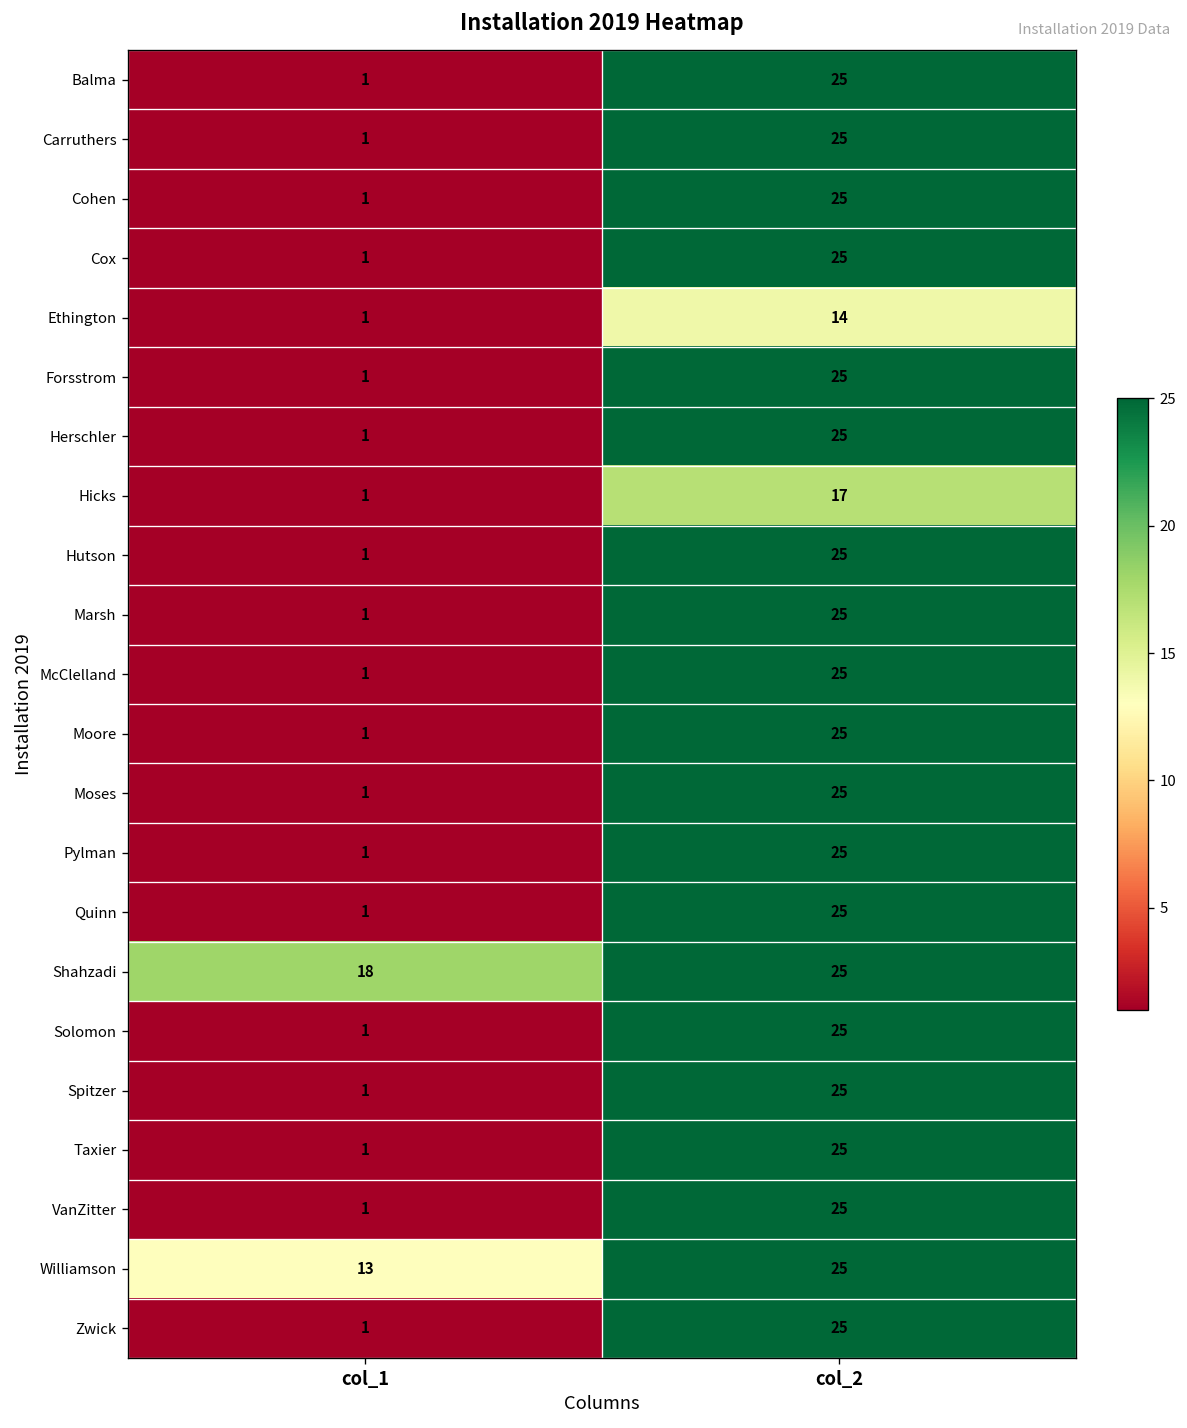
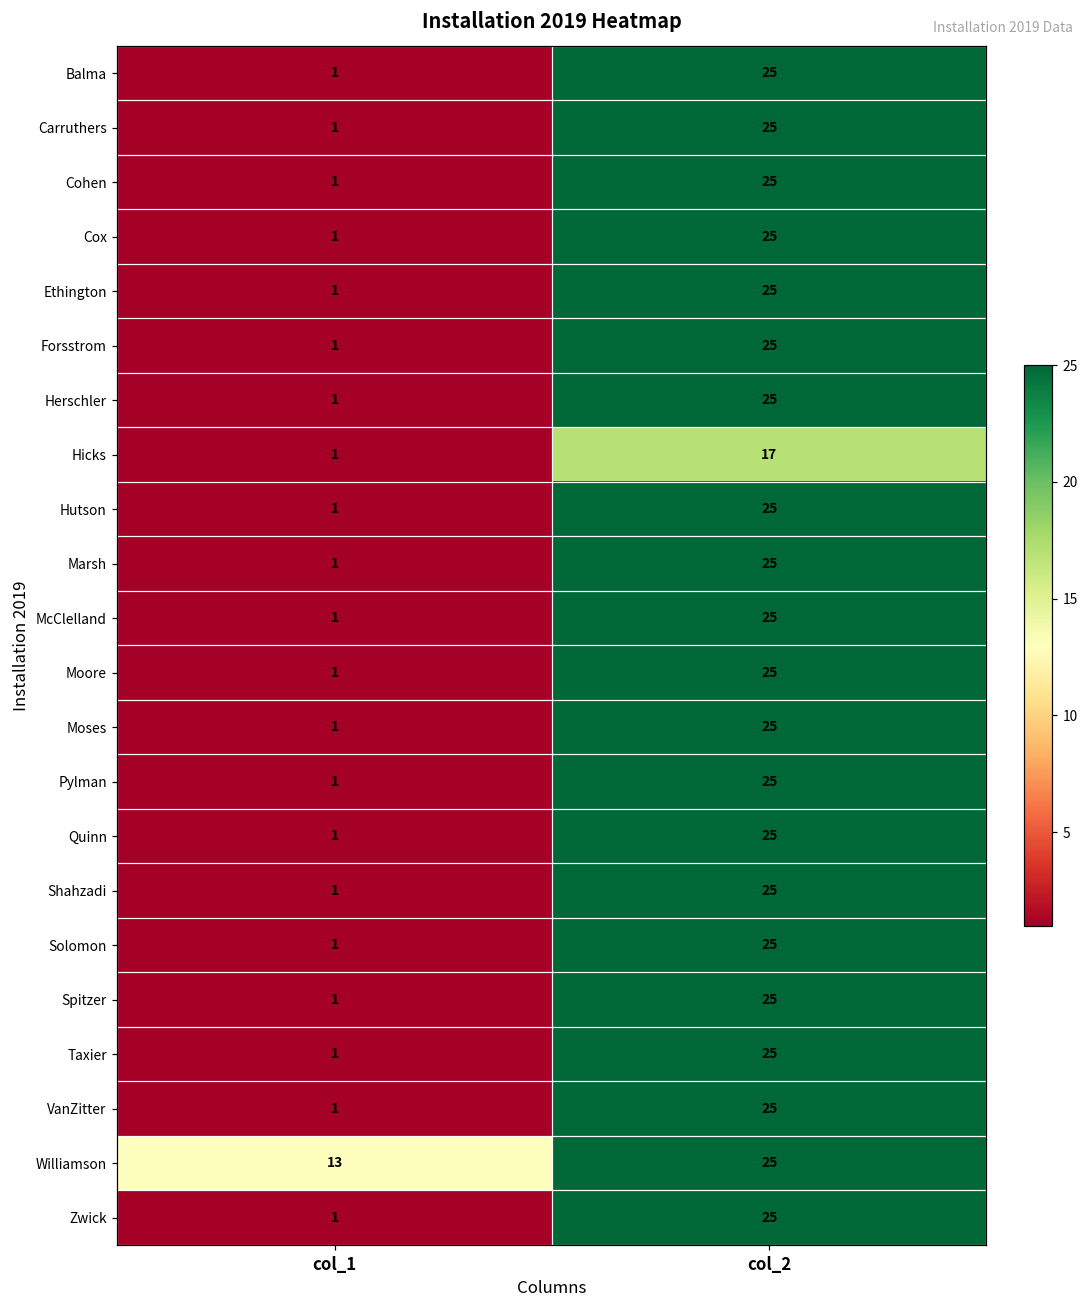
  {
    "Balma": {
      "col_1": 1,
      "col_2": 25
    },
    "Carruthers": {
      "col_1": 1,
      "col_2": 25
    },
    "Cohen": {
      "col_1": 1,
      "col_2": 25
    },
    "Cox": {
      "col_1": 1,
      "col_2": 25
    },
    "Ethington": {
      "col_1": 1,
-     "col_2": 14
+     "col_2": 25
    },
    "Forsstrom": {
      "col_1": 1,
      "col_2": 25
    },
    "Herschler": {
      "col_1": 1,
      "col_2": 25
    },
    "Hicks": {
      "col_1": 1,
      "col_2": 17
    },
    "Hutson": {
      "col_1": 1,
      "col_2": 25
    },
    "Marsh": {
      "col_1": 1,
      "col_2": 25
    },
    "McClelland": {
      "col_1": 1,
      "col_2": 25
    },
    "Moore": {
      "col_1": 1,
      "col_2": 25
    },
    "Moses": {
      "col_1": 1,
      "col_2": 25
    },
    "Pylman": {
      "col_1": 1,
      "col_2": 25
    },
    "Quinn": {
      "col_1": 1,
      "col_2": 25
    },
    "Shahzadi": {
-     "col_1": 18,
+     "col_1": 1,
      "col_2": 25
    },
    "Solomon": {
      "col_1": 1,
      "col_2": 25
    },
    "Spitzer": {
      "col_1": 1,
      "col_2": 25
    },
    "Taxier": {
      "col_1": 1,
      "col_2": 25
    },
    "VanZitter": {
      "col_1": 1,
      "col_2": 25
    },
    "Williamson": {
      "col_1": 13,
      "col_2": 25
    },
    "Zwick": {
      "col_1": 1,
      "col_2": 25
    }
  }
